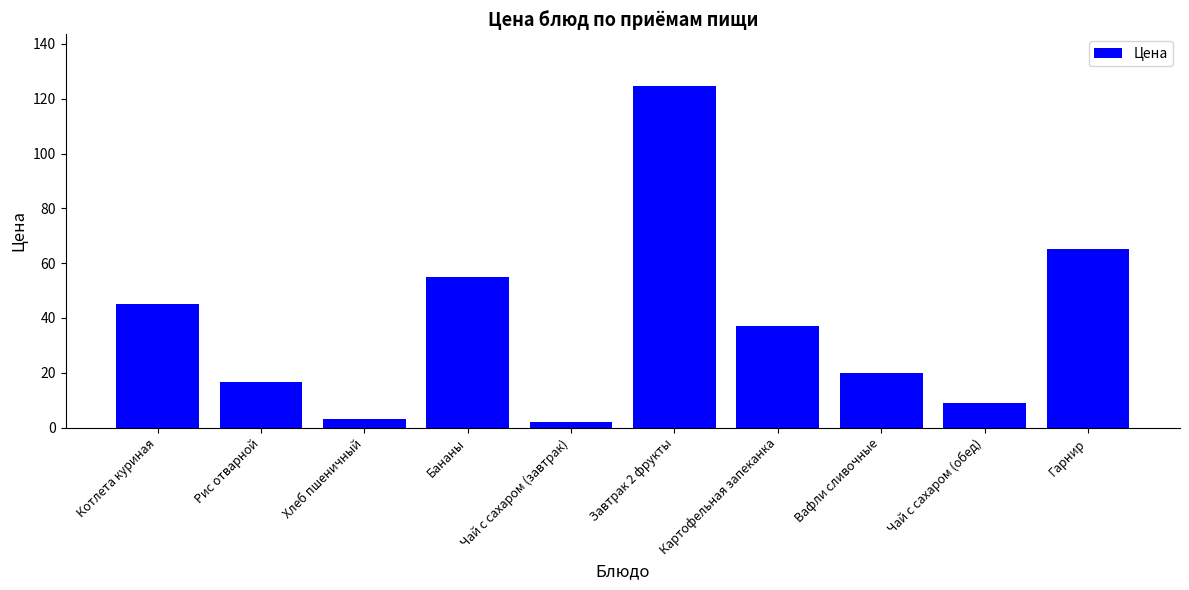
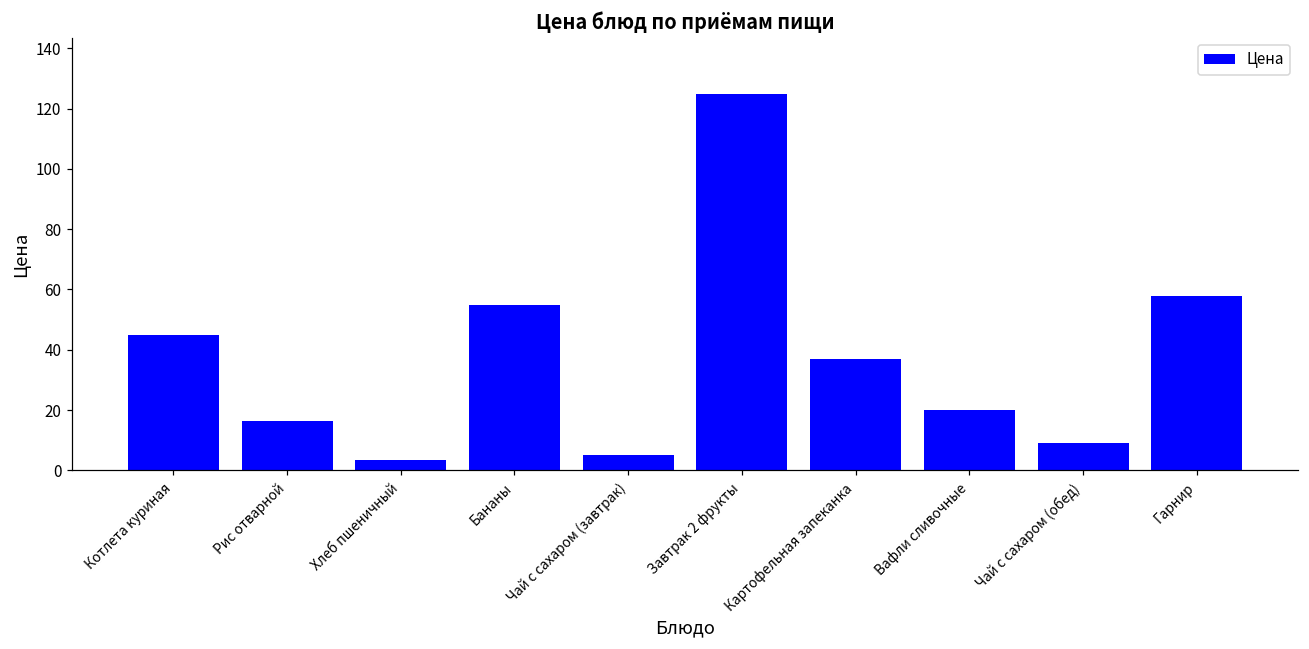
  {
    "Котлета куриная": 45,
    "Рис отварной": 17,
    "Хлеб пшеничный": 3,
    "Бананы": 55,
-   "Чай с сахаром (завтрак)": 2,
+   "Чай с сахаром (завтрак)": 5,
    "Завтрак 2 фрукты": 125,
    "Картофельная запеканка": 37,
    "Вафли сливочные": 20,
    "Чай с сахаром (обед)": 9,
-   "Гарнир": 65
+   "Гарнир": 58
  }
